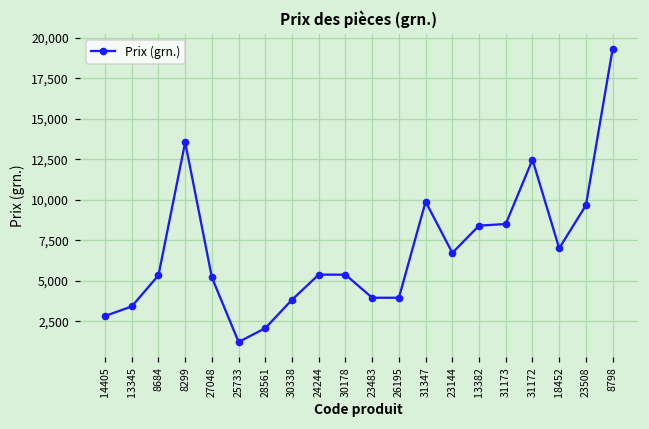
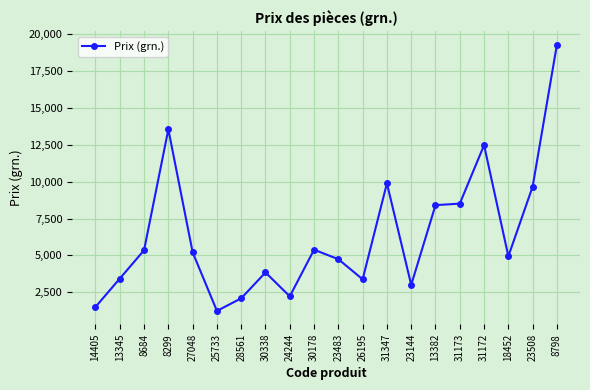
  {
-   "14405": "2,800",
+   "14405": "1,500",
    "13345": "3,400",
    "8684": "5,300",
    "8299": "13,600",
    "27048": "5,200",
    "25733": "1,200",
    "28561": "2,100",
    "30338": "3,800",
-   "24244": "5,400",
+   "24244": "2,200",
    "30178": "5,400",
-   "23483": "4,000",
-   "26195": "4,000",
+   "23483": "4,700",
+   "26195": "3,400",
    "31347": "9,900",
-   "23144": "6,700",
+   "23144": "3,000",
    "13382": "8,400",
    "31173": "8,500",
    "31172": "12,500",
-   "18452": "7,000",
+   "18452": "4,900",
    "23508": "9,700",
    "8798": "19,300"
  }
